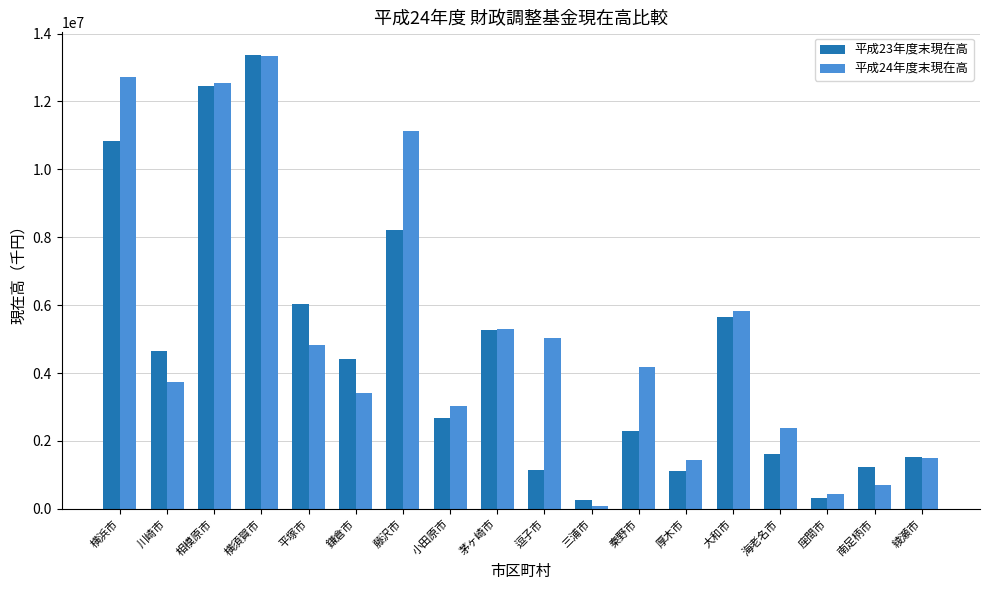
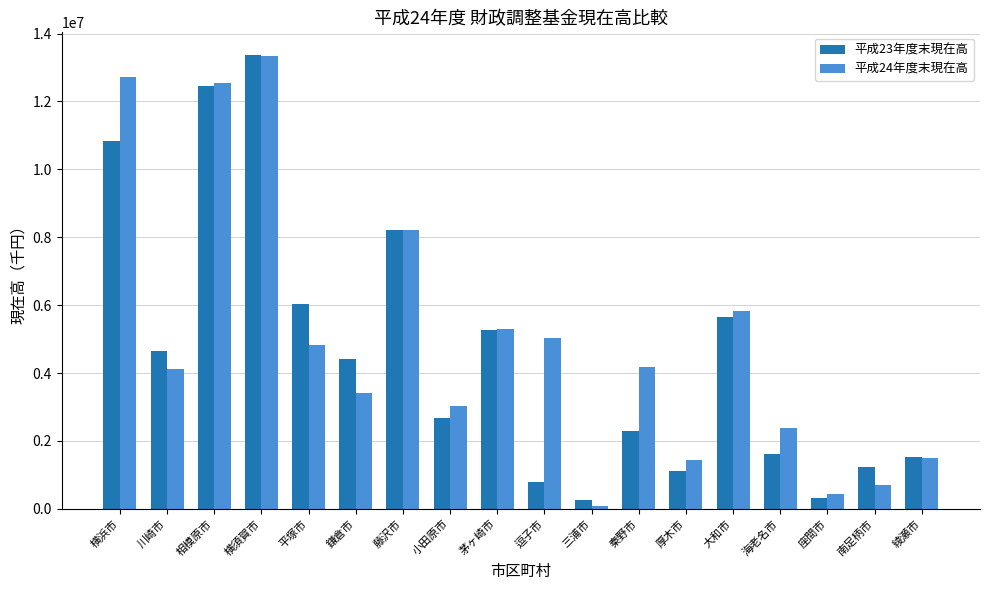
  {
    "平成23年度末現在高": {
      "横浜市": 10800000,
      "川崎市": 4700000,
      "相模原市": 12400000,
      "横須賀市": 13400000,
      "平塚市": 6000000,
      "鎌倉市": 4400000,
      "藤沢市": 8200000,
      "小田原市": 2700000,
      "茅ヶ崎市": 5300000,
-     "逗子市": 1100000,
+     "逗子市": 800000,
      "三浦市": 300000,
      "秦野市": 2300000,
      "厚木市": 1100000,
      "大和市": 5600000,
      "海老名市": 1600000,
      "座間市": 300000,
      "南足柄市": 1200000,
      "綾瀬市": 1500000
    },
    "平成24年度末現在高": {
      "横浜市": 12700000,
-     "川崎市": 3700000,
+     "川崎市": 4100000,
      "相模原市": 12500000,
      "横須賀市": 13300000,
      "平塚市": 4800000,
      "鎌倉市": 3400000,
-     "藤沢市": 11100000,
+     "藤沢市": 8200000,
      "小田原市": 3000000,
      "茅ヶ崎市": 5300000,
      "逗子市": 5000000,
      "三浦市": 100000,
      "秦野市": 4200000,
      "厚木市": 1400000,
      "大和市": 5800000,
      "海老名市": 2400000,
      "座間市": 400000,
      "南足柄市": 700000,
      "綾瀬市": 1500000
    }
  }
